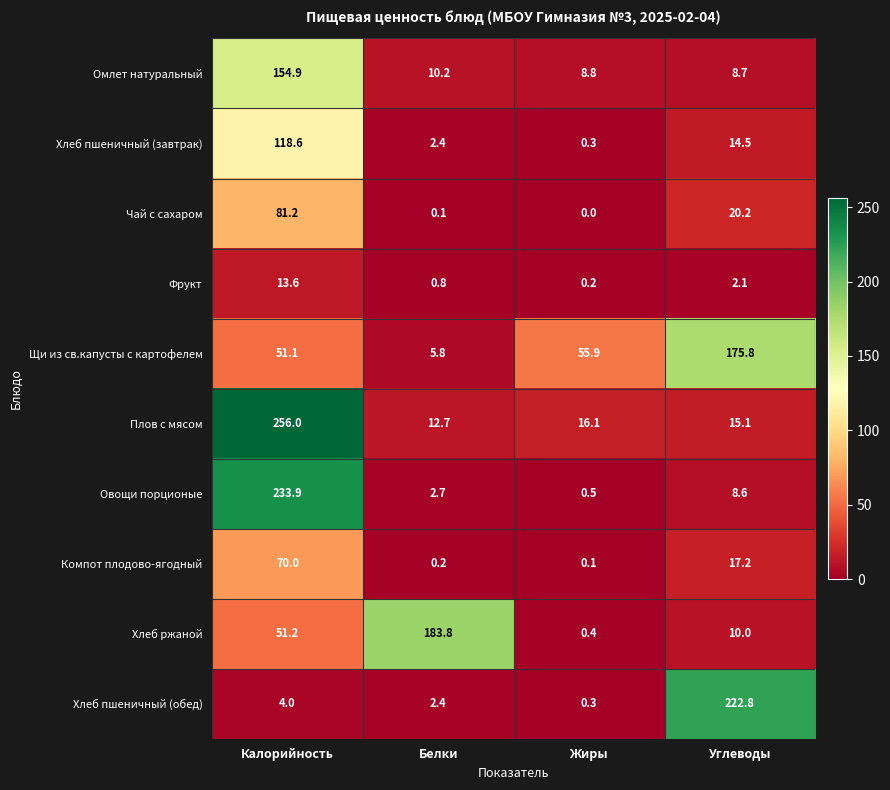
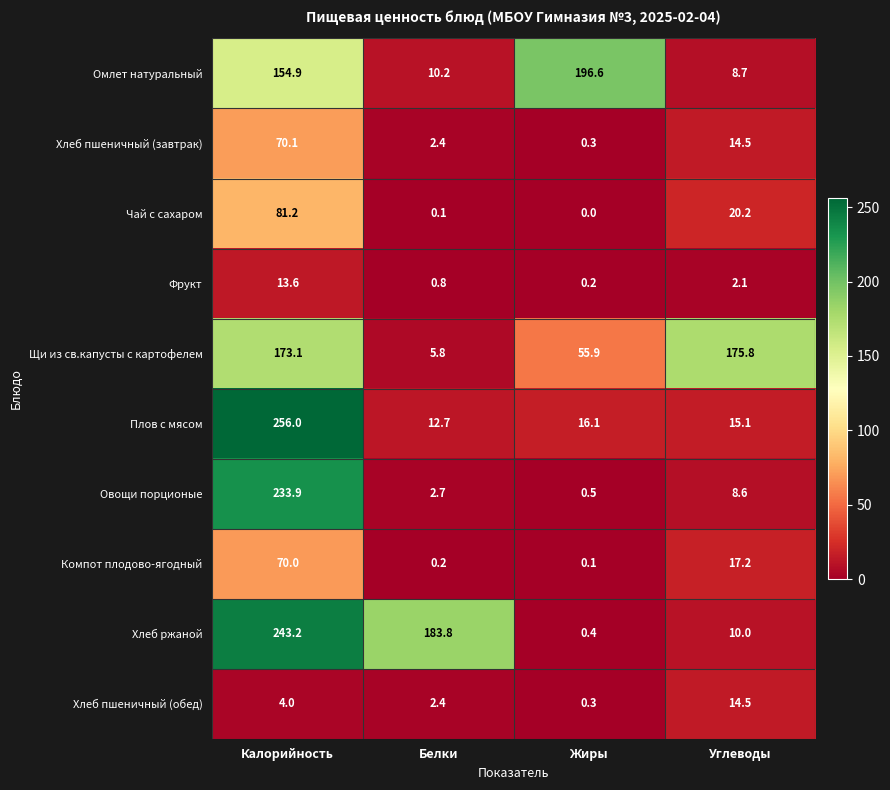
  {
    "Омлет натуральный": {
      "Калорийность": 154.9,
      "Белки": 10.2,
-     "Жиры": 8.8,
+     "Жиры": 196.6,
      "Углеводы": 8.7
    },
    "Хлеб пшеничный (завтрак)": {
-     "Калорийность": 118.6,
+     "Калорийность": 70.1,
      "Белки": 2.4,
      "Жиры": 0.3,
      "Углеводы": 14.5
    },
    "Чай с сахаром": {
      "Калорийность": 81.2,
      "Белки": 0.1,
      "Жиры": 0.0,
      "Углеводы": 20.2
    },
    "Фрукт": {
      "Калорийность": 13.6,
      "Белки": 0.8,
      "Жиры": 0.2,
      "Углеводы": 2.1
    },
    "Щи из св.капусты с картофелем": {
-     "Калорийность": 51.1,
+     "Калорийность": 173.1,
      "Белки": 5.8,
      "Жиры": 55.9,
      "Углеводы": 175.8
    },
    "Плов с мясом": {
      "Калорийность": 256.0,
      "Белки": 12.7,
      "Жиры": 16.1,
      "Углеводы": 15.1
    },
    "Овощи порционые": {
      "Калорийность": 233.9,
      "Белки": 2.7,
      "Жиры": 0.5,
      "Углеводы": 8.6
    },
    "Компот плодово-ягодный": {
      "Калорийность": 70.0,
      "Белки": 0.2,
      "Жиры": 0.1,
      "Углеводы": 17.2
    },
    "Хлеб ржаной": {
-     "Калорийность": 51.2,
+     "Калорийность": 243.2,
      "Белки": 183.8,
      "Жиры": 0.4,
      "Углеводы": 10.0
    },
    "Хлеб пшеничный (обед)": {
      "Калорийность": 4.0,
      "Белки": 2.4,
      "Жиры": 0.3,
-     "Углеводы": 222.8
+     "Углеводы": 14.5
    }
  }
